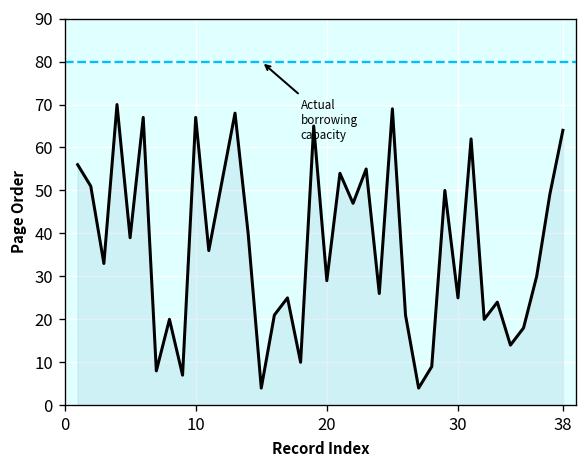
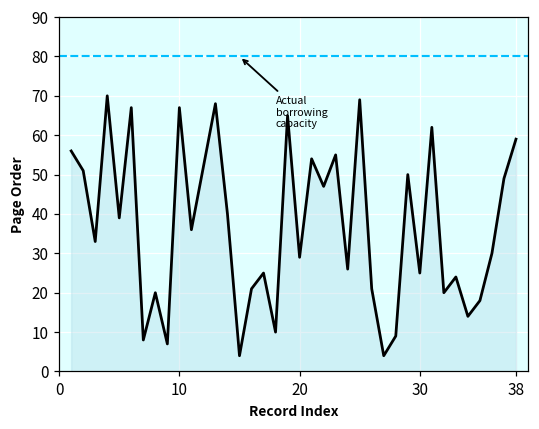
  {
    "10": 67,
    "20": 29,
    "30": 25,
-   "38": 64
+   "38": 59
  }
